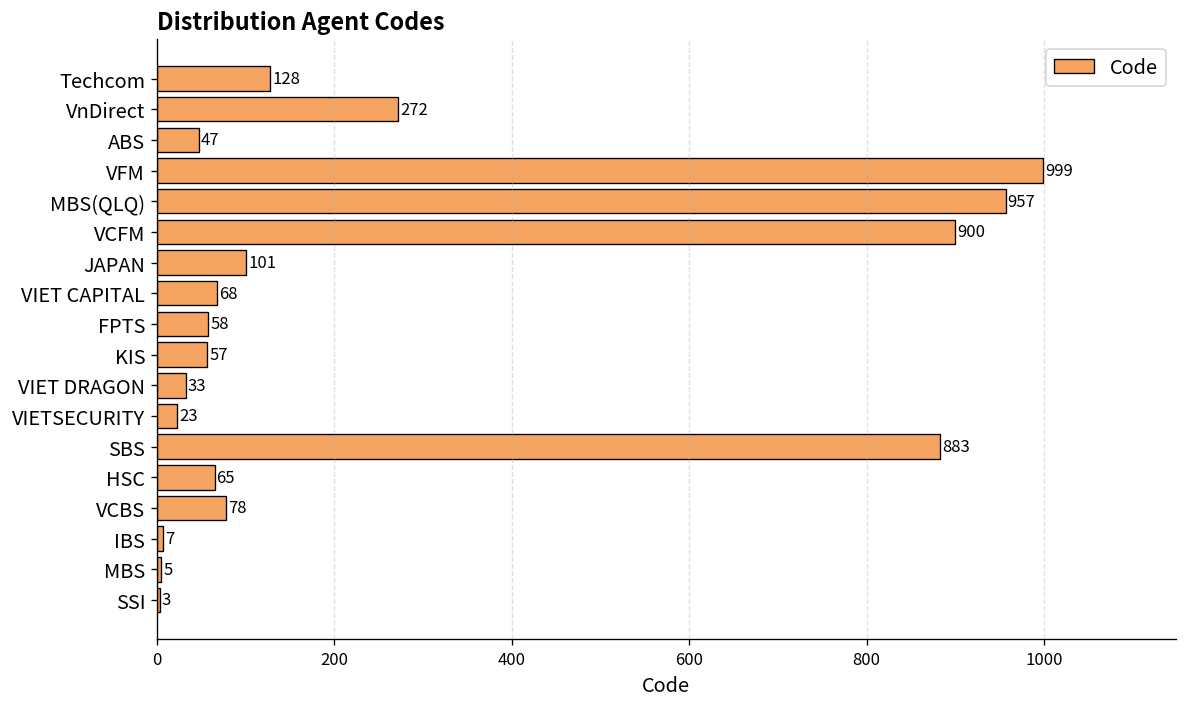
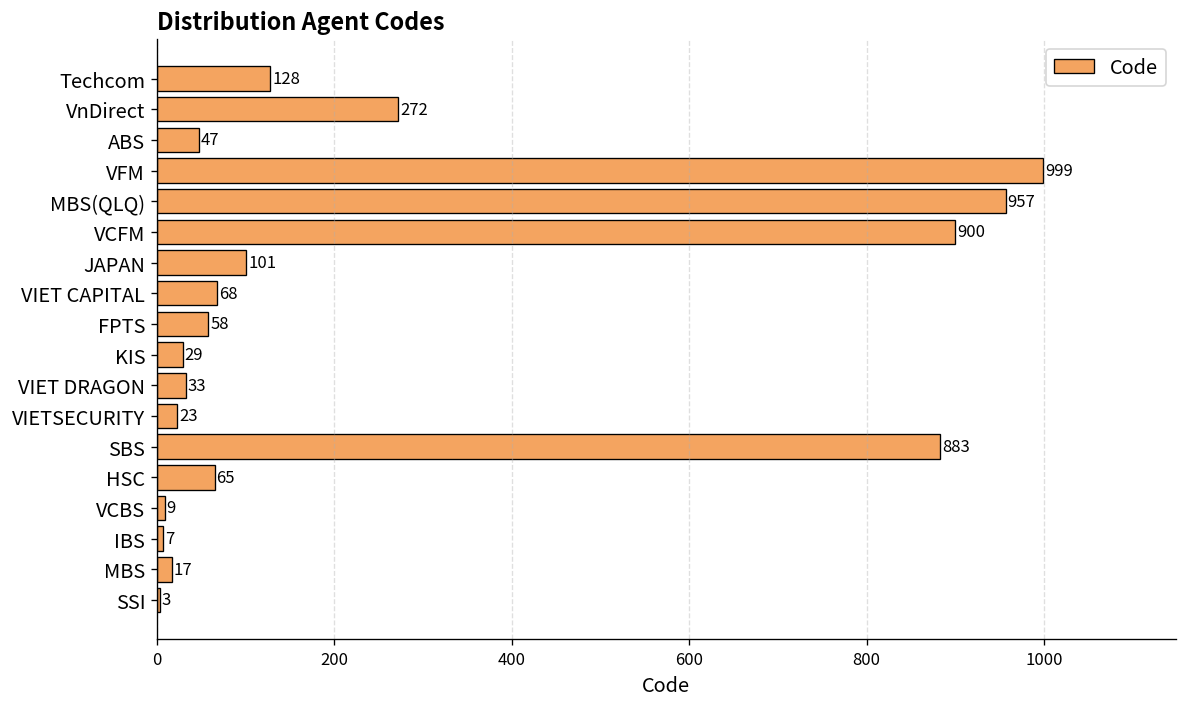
  {
    "Techcom": 128,
    "VnDirect": 272,
    "ABS": 47,
    "VFM": 999,
    "MBS(QLQ)": 957,
    "VCFM": 900,
    "JAPAN": 101,
    "VIET CAPITAL": 68,
    "FPTS": 58,
-   "KIS": 57,
+   "KIS": 29,
    "VIET DRAGON": 33,
    "VIETSECURITY": 23,
    "SBS": 883,
    "HSC": 65,
-   "VCBS": 78,
+   "VCBS": 9,
    "IBS": 7,
-   "MBS": 5,
+   "MBS": 17,
    "SSI": 3
  }
